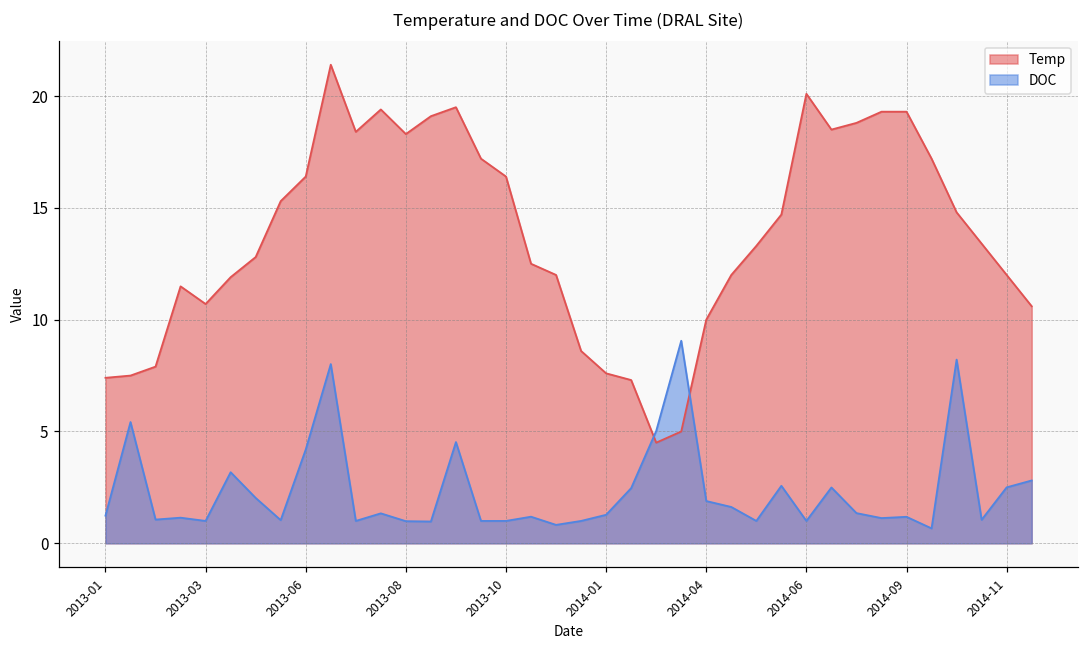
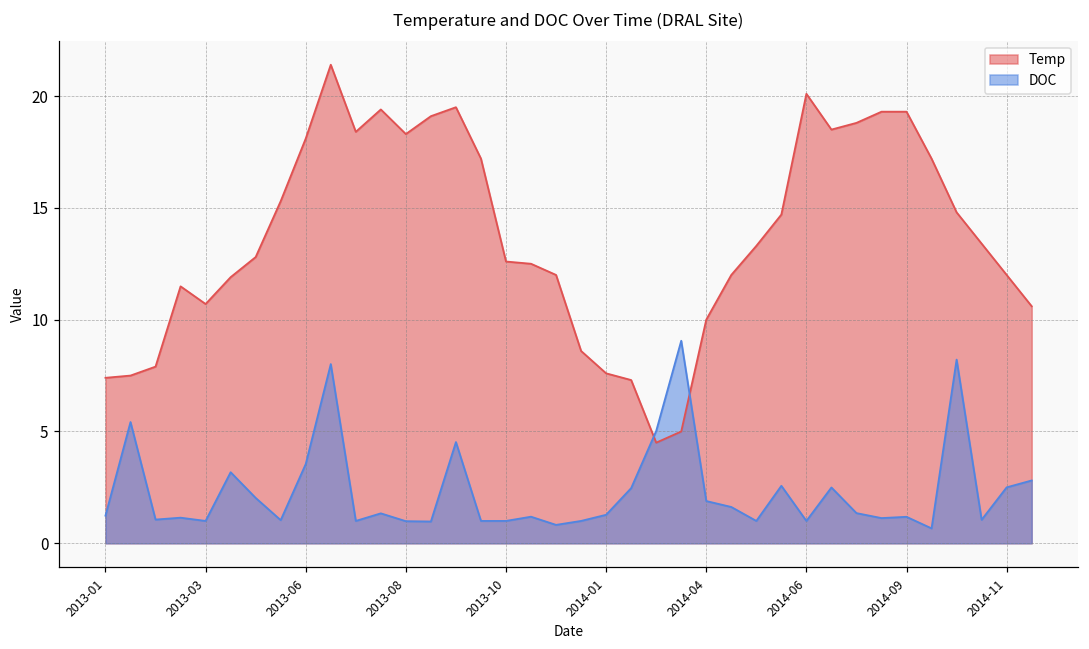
  {
    "Temp": {
-     "2013-06": 16.4,
-     "2013-10": 16.4,
+     "2013-06": 18.1,
+     "2013-10": 12.6,
      "2014-01": 7.6,
      "2014-06": 20.1
    },
    "DOC": {
-     "2013-06": 4.2,
+     "2013-06": 3.5,
      "2013-10": 1.0,
      "2014-01": 1.3,
      "2014-06": 1.0
    }
  }
